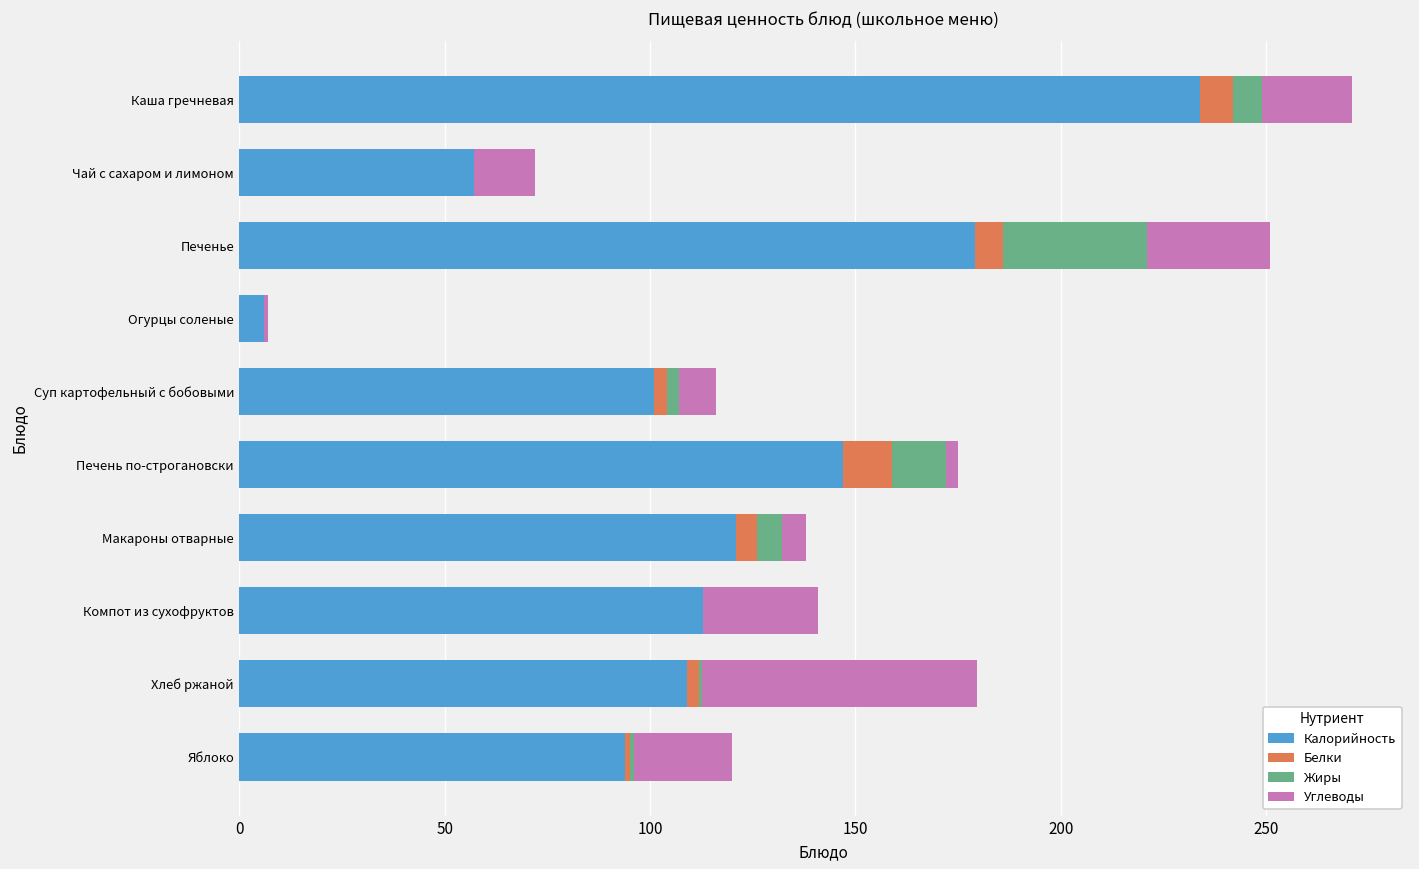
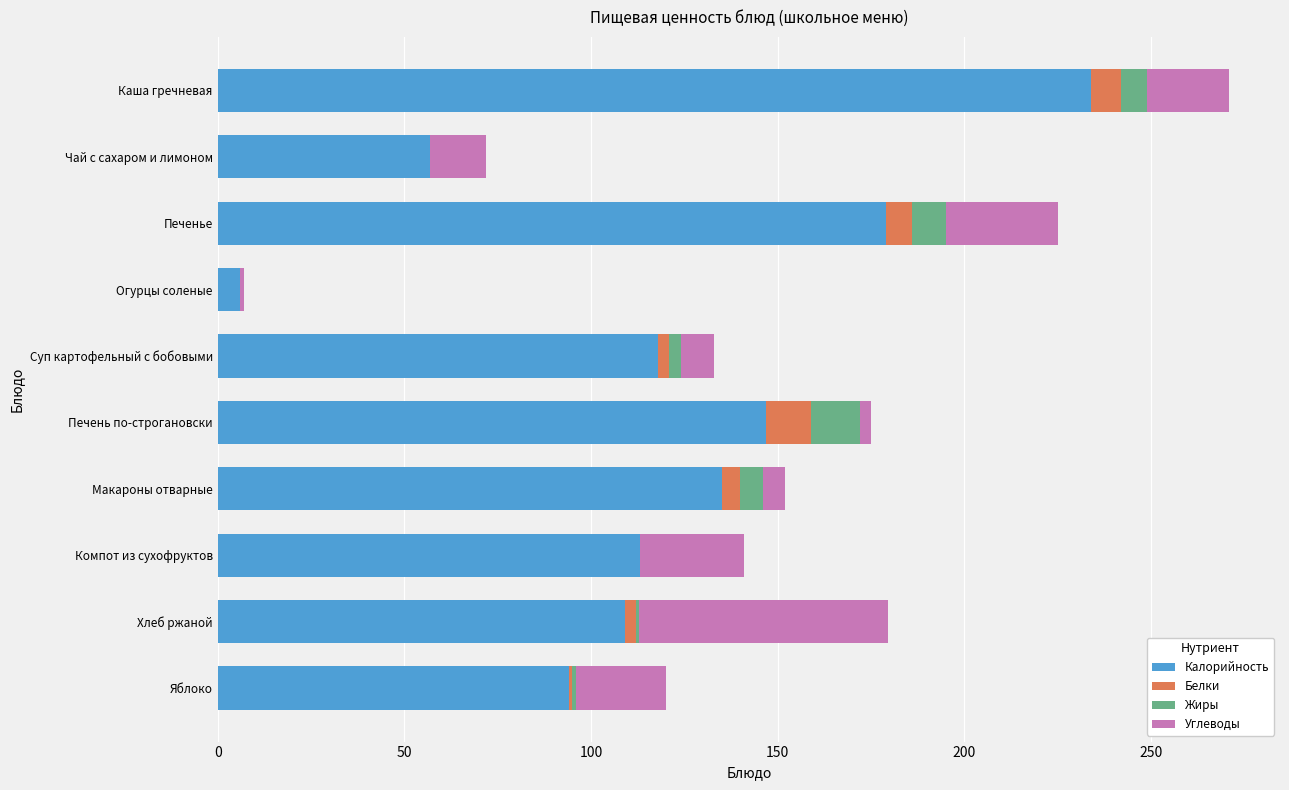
  {
    "Калорийность": {
      "Каша гречневая": 234,
      "Чай с сахаром и лимоном": 57,
      "Печенье": 179,
      "Огурцы соленые": 6,
-     "Суп картофельный с бобовыми": 101,
+     "Суп картофельный с бобовыми": 118,
      "Печень по-строгановски": 147,
-     "Макароны отварные": 121,
+     "Макароны отварные": 135,
      "Компот из сухофруктов": 113,
      "Хлеб ржаной": 109,
      "Яблоко": 94
    },
    "Белки": {
      "Каша гречневая": 8,
      "Чай с сахаром и лимоном": 0,
      "Печенье": 7,
      "Огурцы соленые": 0,
      "Суп картофельный с бобовыми": 3,
      "Печень по-строгановски": 12,
      "Макароны отварные": 5,
      "Компот из сухофруктов": 0,
      "Хлеб ржаной": 3,
      "Яблоко": 1
    },
    "Жиры": {
      "Каша гречневая": 7,
      "Чай с сахаром и лимоном": 0,
-     "Печенье": 35,
+     "Печенье": 9,
      "Огурцы соленые": 0,
      "Суп картофельный с бобовыми": 3,
      "Печень по-строгановски": 13,
      "Макароны отварные": 6,
      "Компот из сухофруктов": 0,
      "Хлеб ржаной": 1,
      "Яблоко": 1
    },
    "Углеводы": {
      "Каша гречневая": 22,
      "Чай с сахаром и лимоном": 15,
      "Печенье": 30,
      "Огурцы соленые": 1,
      "Суп картофельный с бобовыми": 9,
      "Печень по-строгановски": 3,
      "Макароны отварные": 6,
      "Компот из сухофруктов": 28,
      "Хлеб ржаной": 67,
      "Яблоко": 24
    }
  }
